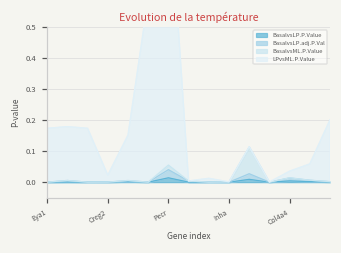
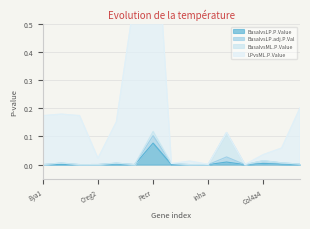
  {
    "BasalvsLP.P.Value": {
-     "Pecr": 0.01,
+     "Pecr": 0.08,
      "Col4a4": 0.00
    }
  }
